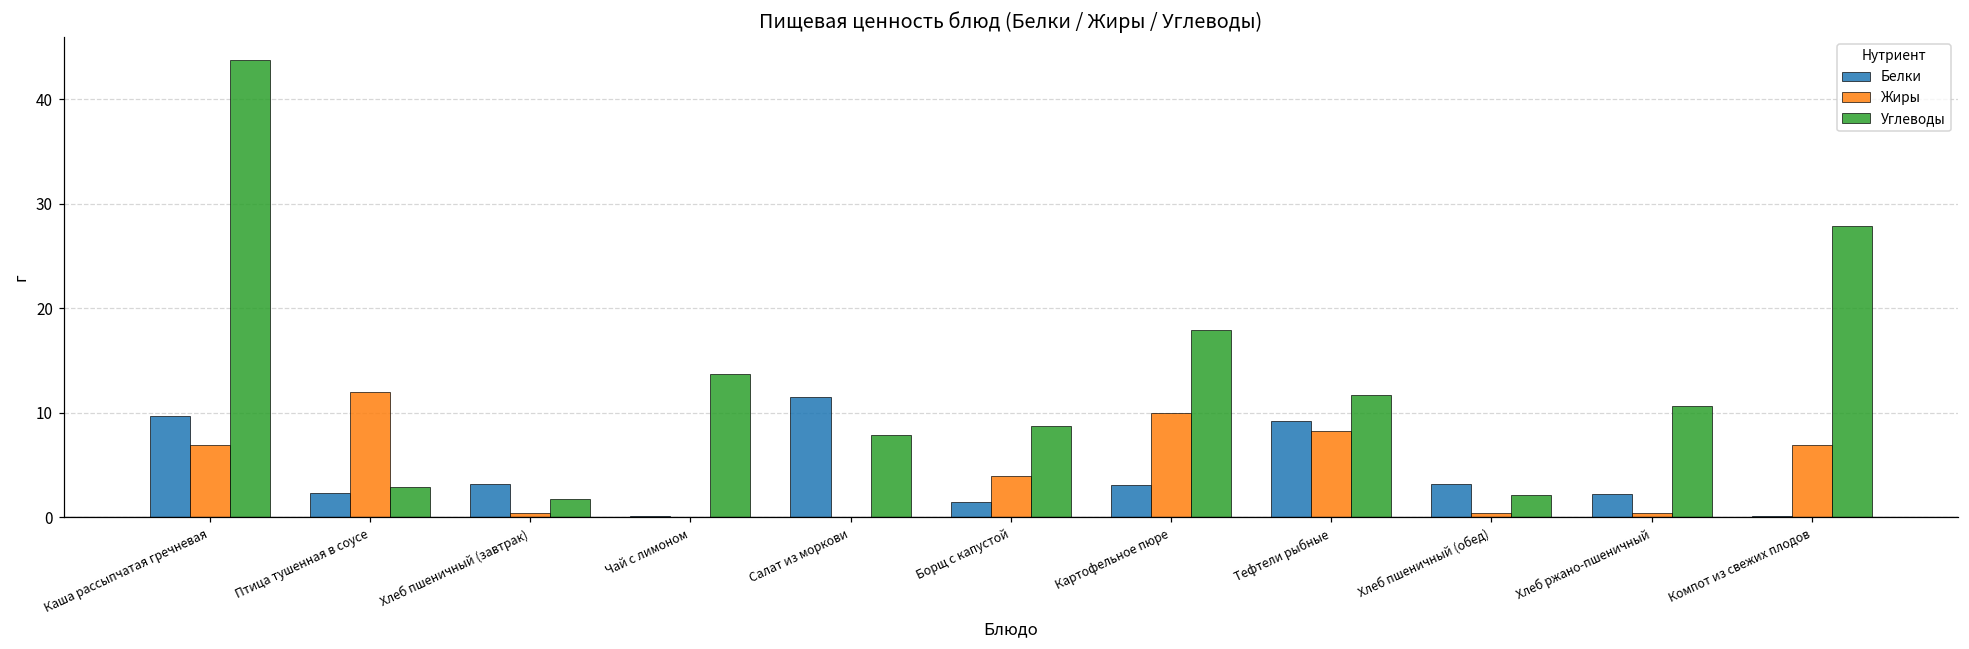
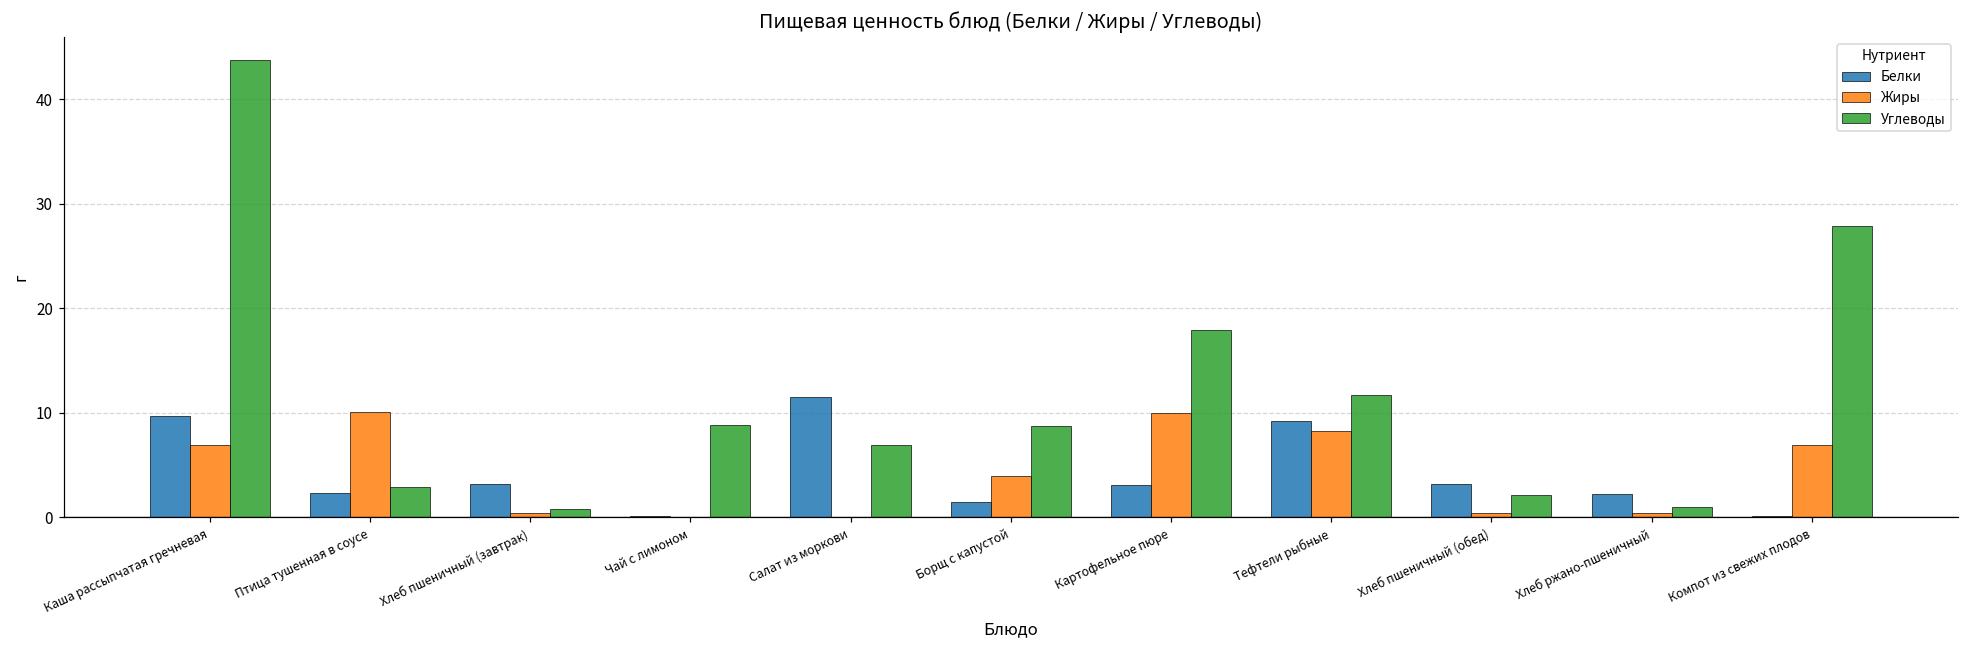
  {
    "Белки": {
      "Каша рассыпчатая гречневая": 10,
      "Птица тушенная в соусе": 2,
      "Хлеб пшеничный (завтрак)": 3,
      "Салат из моркови": 12,
      "Борщ с капустой": 1,
      "Картофельное пюре": 3,
      "Тефтели рыбные": 9,
      "Хлеб пшеничный (обед)": 3,
      "Хлеб ржано-пшеничный": 2
    },
    "Жиры": {
      "Каша рассыпчатая гречневая": 7,
-     "Птица тушенная в соусе": 12,
+     "Птица тушенная в соусе": 10,
      "Хлеб пшеничный (завтрак)": 0,
      "Борщ с капустой": 4,
      "Картофельное пюре": 10,
      "Тефтели рыбные": 8,
      "Хлеб пшеничный (обед)": 0,
      "Хлеб ржано-пшеничный": 0,
      "Компот из свежих плодов": 7
    },
    "Углеводы": {
      "Каша рассыпчатая гречневая": 44,
      "Птица тушенная в соусе": 3,
-     "Хлеб пшеничный (завтрак)": 2,
-     "Чай с лимоном": 14,
-     "Салат из моркови": 8,
+     "Хлеб пшеничный (завтрак)": 1,
+     "Чай с лимоном": 9,
+     "Салат из моркови": 7,
      "Борщ с капустой": 9,
      "Картофельное пюре": 18,
      "Тефтели рыбные": 12,
      "Хлеб пшеничный (обед)": 2,
-     "Хлеб ржано-пшеничный": 11,
+     "Хлеб ржано-пшеничный": 1,
      "Компот из свежих плодов": 28
    }
  }
